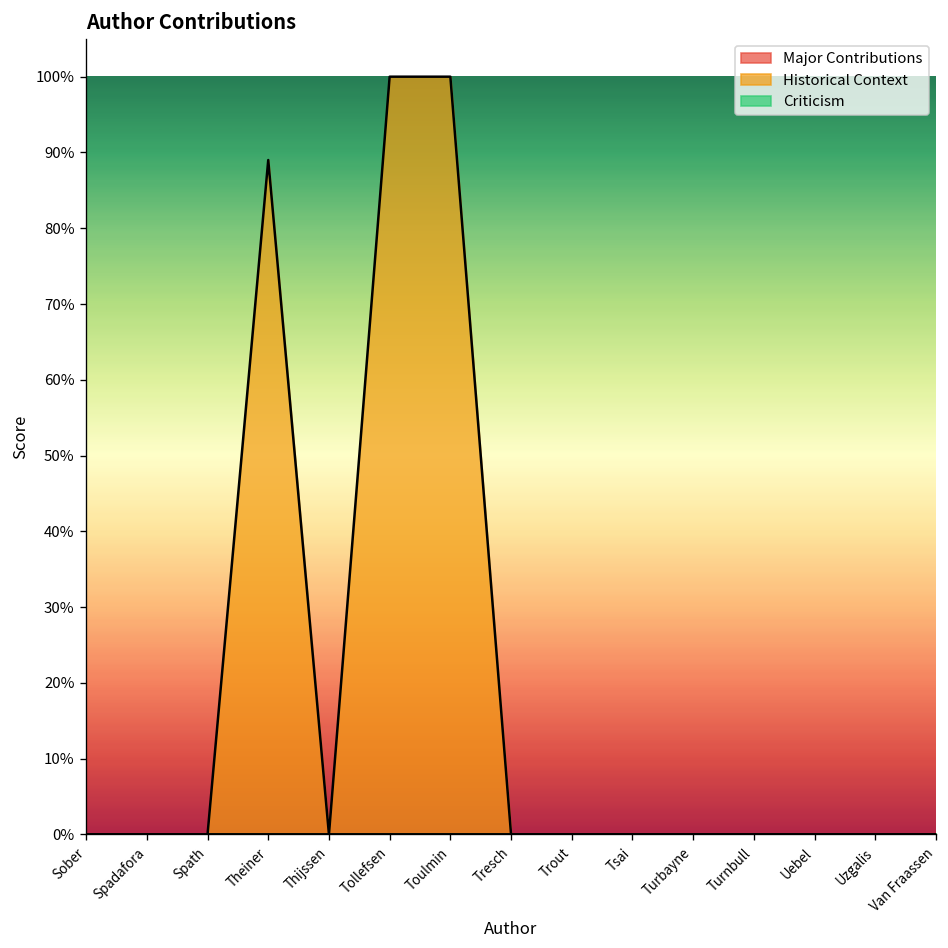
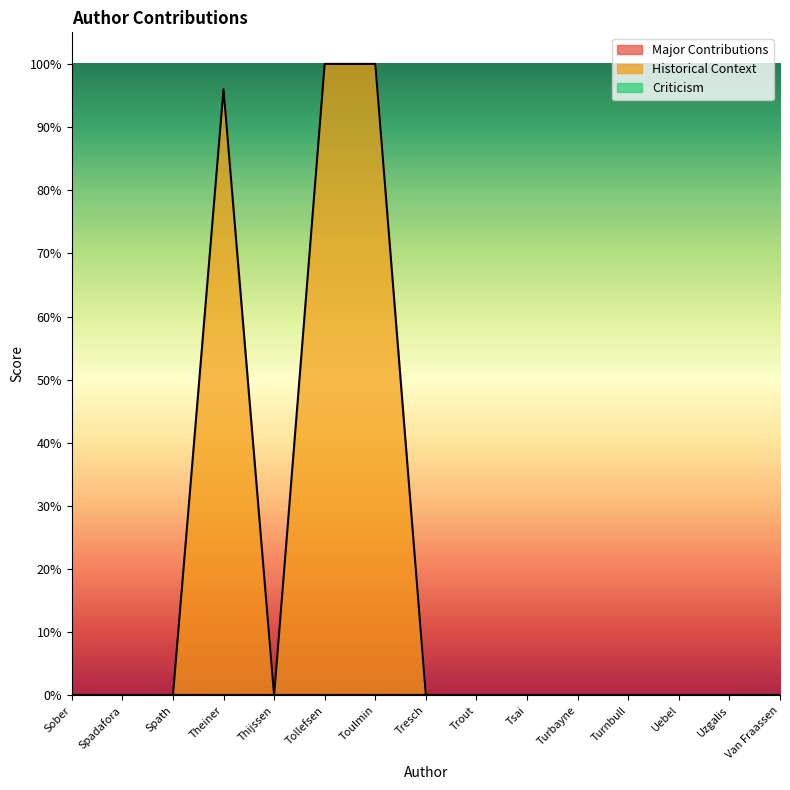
  {
    "Criticism": {
      "Theiner": "0%",
      "Tollefsen": "0%",
      "Toulmin": "0%"
    },
    "Historical Context": {
-     "Theiner": "89%",
+     "Theiner": "96%",
      "Tollefsen": "100%",
      "Toulmin": "100%"
    }
  }
